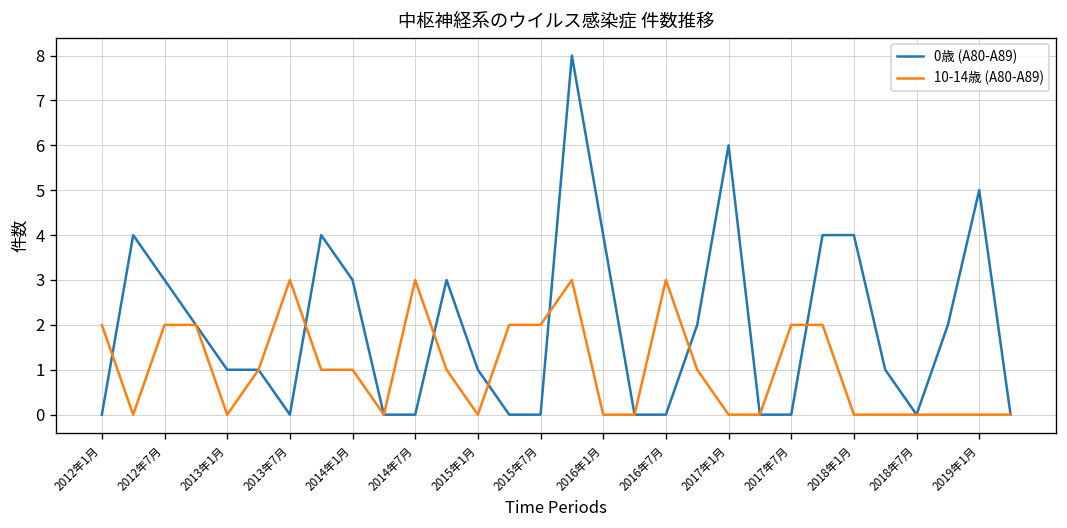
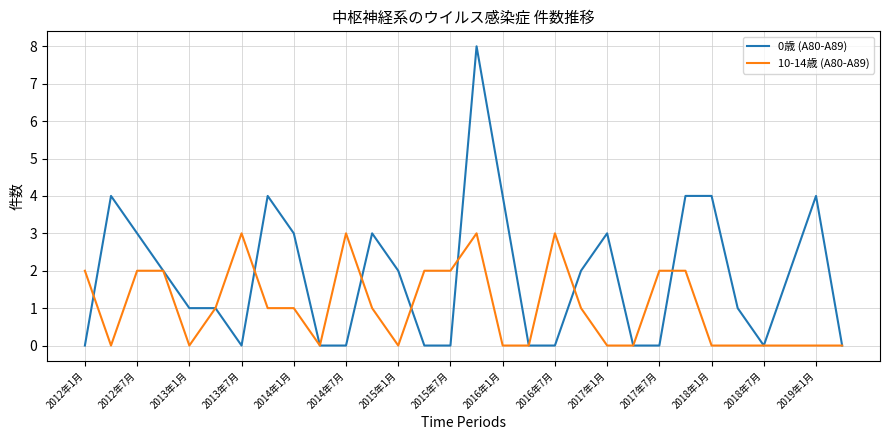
  {
    "0歳 (A80-A89)": {
      "2012年1月": 0,
      "2012年7月": 3,
      "2013年1月": 1,
      "2013年7月": 0,
      "2014年1月": 3,
      "2014年7月": 0,
-     "2015年1月": 1,
+     "2015年1月": 2,
      "2015年7月": 0,
      "2016年1月": 4,
      "2016年7月": 0,
-     "2017年1月": 6,
+     "2017年1月": 3,
      "2017年7月": 0,
      "2018年1月": 4,
-     "2019年1月": 5
+     "2019年1月": 4
    },
    "10-14歳 (A80-A89)": {
      "2012年1月": 2,
      "2012年7月": 2,
      "2013年1月": 0,
      "2013年7月": 3,
      "2014年1月": 1,
      "2014年7月": 3,
      "2015年1月": 0,
      "2015年7月": 2,
      "2016年1月": 0,
      "2016年7月": 3,
      "2017年1月": 0,
      "2017年7月": 2,
      "2018年1月": 0,
      "2019年1月": 0
    }
  }
